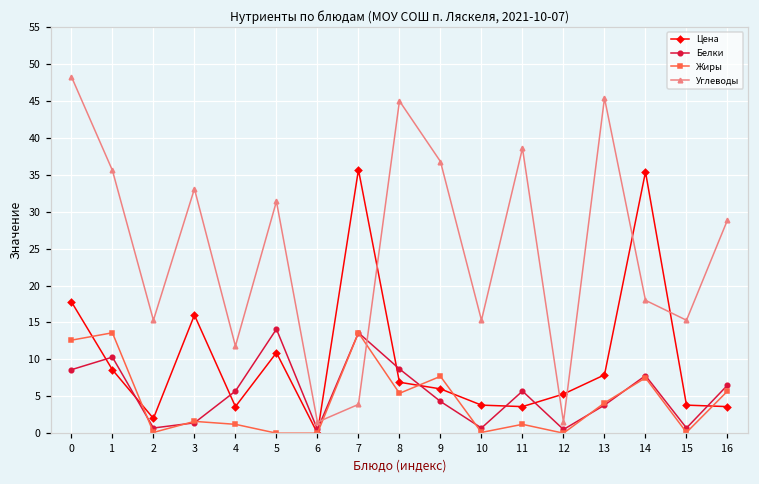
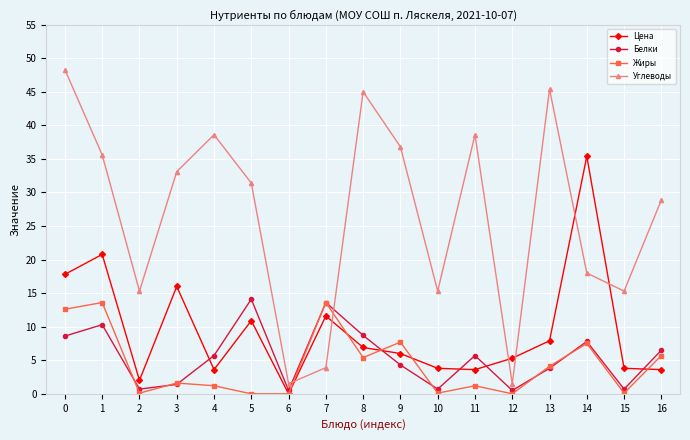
  {
    "Цена": {
      "0": 18,
-     "1": 9,
+     "1": 21,
      "2": 2,
      "3": 16,
      "4": 4,
      "5": 11,
-     "7": 36,
+     "7": 12,
      "8": 7,
      "9": 6,
      "10": 4,
      "11": 4,
      "12": 5,
      "13": 8,
      "14": 35,
      "15": 4,
      "16": 4
    },
    "Белки": {
      "0": 9,
      "1": 10,
      "2": 1,
      "4": 6,
      "5": 14,
      "6": 1,
      "8": 9,
      "9": 4,
      "10": 1,
      "11": 6,
      "12": 1,
      "15": 1,
      "16": 7
    },
    "Жиры": {
      "0": 13,
      "1": 14,
      "2": 0,
      "4": 1,
      "5": 0,
      "8": 5,
      "9": 8,
      "10": 0,
      "11": 1,
      "12": 0,
      "15": 0,
      "16": 6
    },
    "Углеводы": {
      "0": 48,
      "1": 36,
      "2": 15,
      "3": 33,
-     "4": 12,
+     "4": 39,
      "5": 31,
      "6": 2,
      "7": 4,
      "8": 45,
      "9": 37,
      "10": 15,
      "11": 39,
      "12": 2,
      "13": 45,
      "14": 18,
      "15": 15,
      "16": 29
    }
  }
